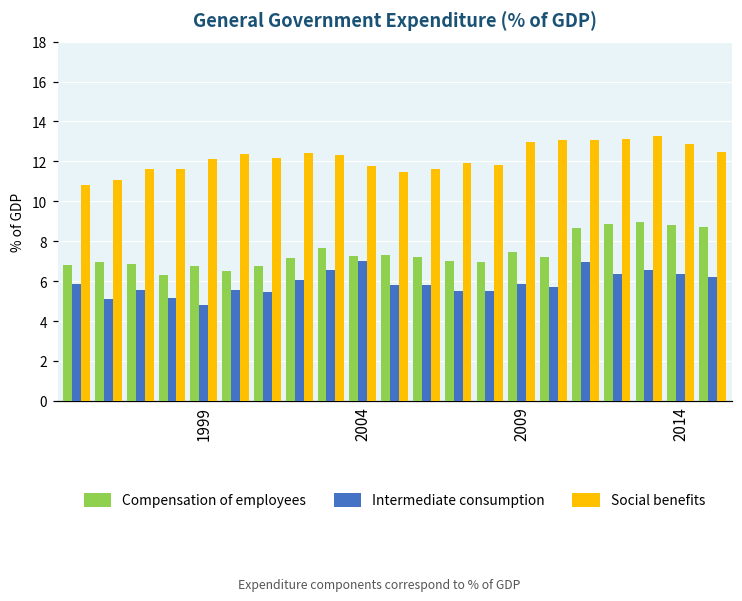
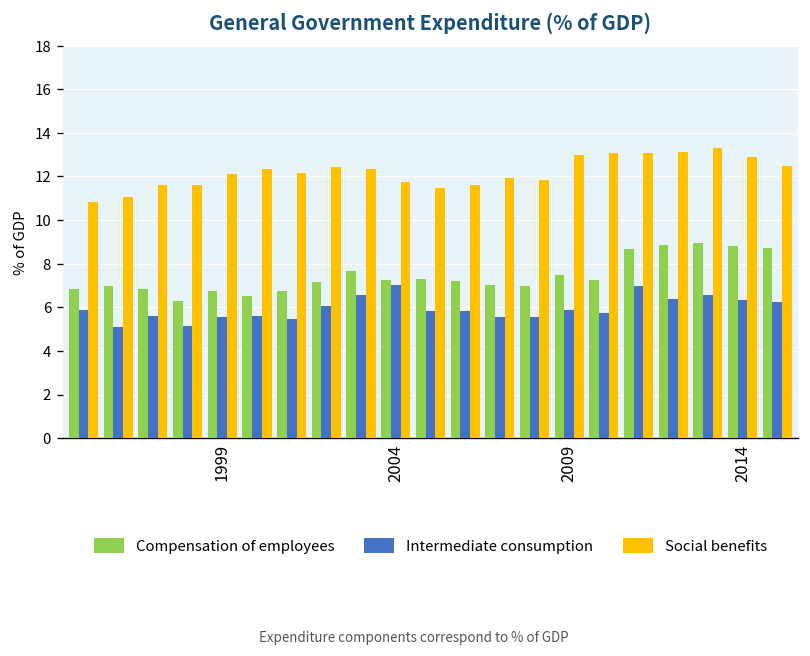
  {
    "Intermediate consumption": {
-     "1999": 4.8,
+     "1999": 5.6,
      "2004": 7.0,
      "2009": 5.9,
      "2014": 6.4
    }
  }
